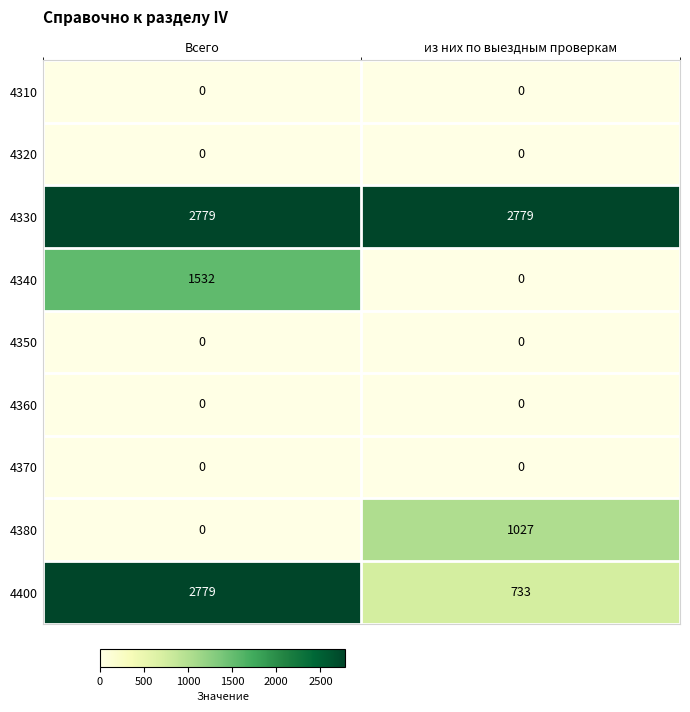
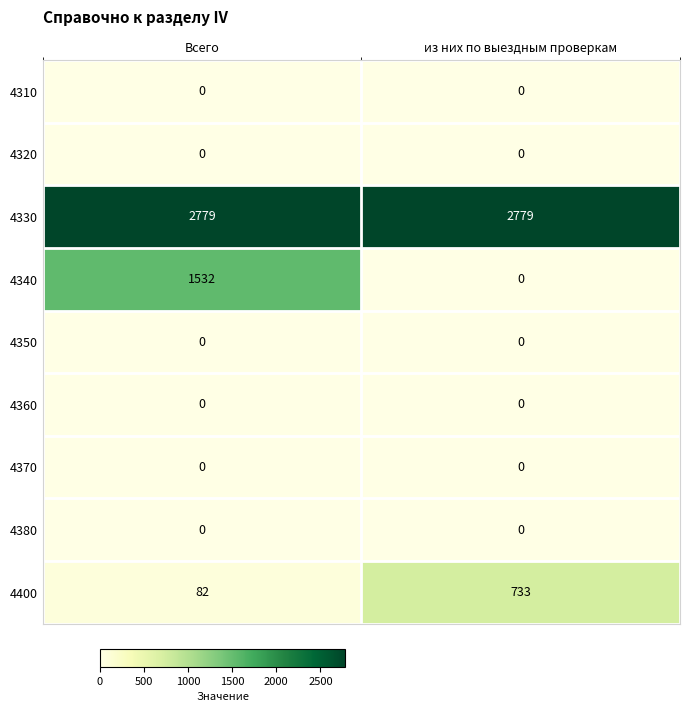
  {
    "4310": {
      "Всего": 0,
      "из них по выездным проверкам": 0
    },
    "4320": {
      "Всего": 0,
      "из них по выездным проверкам": 0
    },
    "4330": {
      "Всего": 2779,
      "из них по выездным проверкам": 2779
    },
    "4340": {
      "Всего": 1532,
      "из них по выездным проверкам": 0
    },
    "4350": {
      "Всего": 0,
      "из них по выездным проверкам": 0
    },
    "4360": {
      "Всего": 0,
      "из них по выездным проверкам": 0
    },
    "4370": {
      "Всего": 0,
      "из них по выездным проверкам": 0
    },
    "4380": {
      "Всего": 0,
-     "из них по выездным проверкам": 1027
+     "из них по выездным проверкам": 0
    },
    "4400": {
-     "Всего": 2779,
+     "Всего": 82,
      "из них по выездным проверкам": 733
    }
  }
